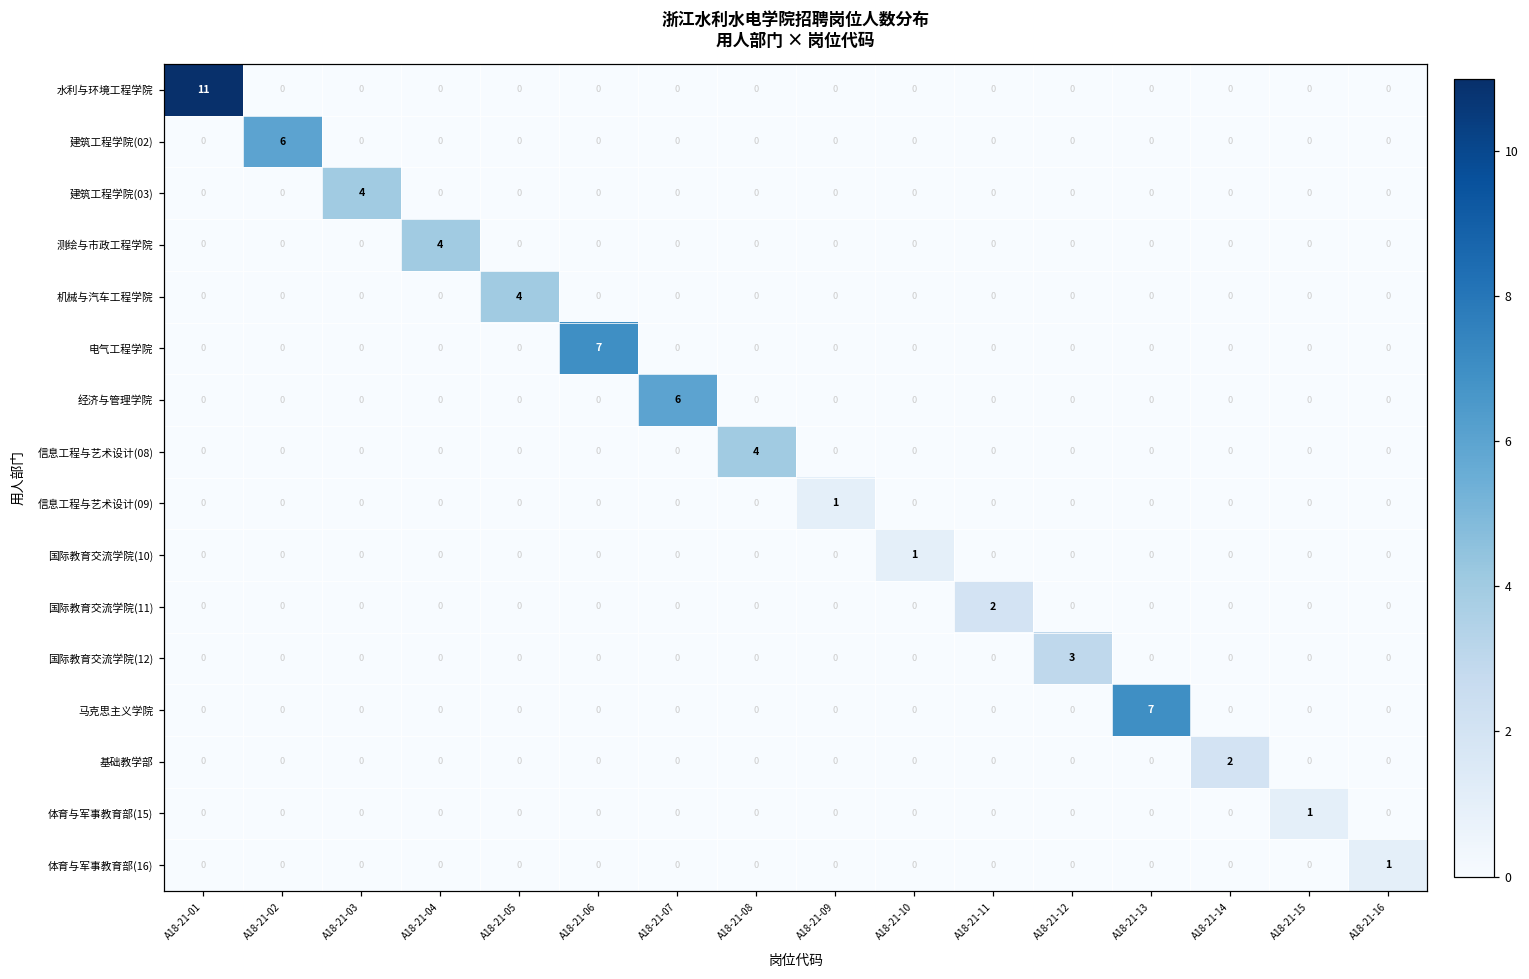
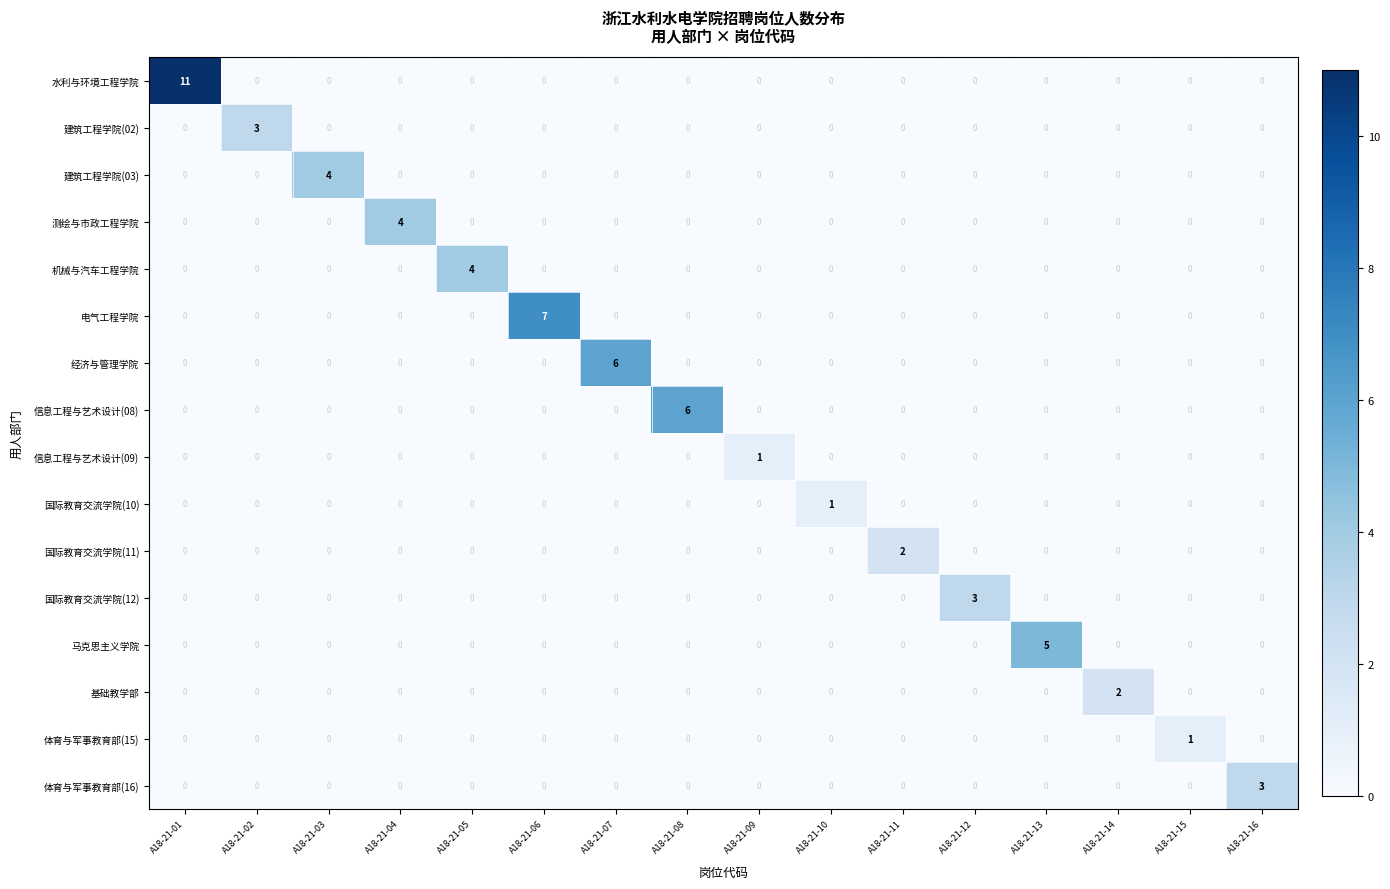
  {
    "建筑工程学院(02)": {
      "A18-21-01": 0,
-     "A18-21-02": 6,
+     "A18-21-02": 3,
      "A18-21-03": 0,
      "A18-21-04": 0,
      "A18-21-05": 0,
      "A18-21-06": 0,
      "A18-21-07": 0,
      "A18-21-08": 0,
      "A18-21-09": 0,
      "A18-21-10": 0,
      "A18-21-11": 0,
      "A18-21-12": 0,
      "A18-21-13": 0,
      "A18-21-14": 0,
      "A18-21-15": 0,
      "A18-21-16": 0
    },
    "信息工程与艺术设计(08)": {
      "A18-21-01": 0,
      "A18-21-02": 0,
      "A18-21-03": 0,
      "A18-21-04": 0,
      "A18-21-05": 0,
      "A18-21-06": 0,
      "A18-21-07": 0,
-     "A18-21-08": 4,
+     "A18-21-08": 6,
      "A18-21-09": 0,
      "A18-21-10": 0,
      "A18-21-11": 0,
      "A18-21-12": 0,
      "A18-21-13": 0,
      "A18-21-14": 0,
      "A18-21-15": 0,
      "A18-21-16": 0
    },
    "马克思主义学院": {
      "A18-21-01": 0,
      "A18-21-02": 0,
      "A18-21-03": 0,
      "A18-21-04": 0,
      "A18-21-05": 0,
      "A18-21-06": 0,
      "A18-21-07": 0,
      "A18-21-08": 0,
      "A18-21-09": 0,
      "A18-21-10": 0,
      "A18-21-11": 0,
      "A18-21-12": 0,
-     "A18-21-13": 7,
+     "A18-21-13": 5,
      "A18-21-14": 0,
      "A18-21-15": 0,
      "A18-21-16": 0
    },
    "体育与军事教育部(16)": {
      "A18-21-01": 0,
      "A18-21-02": 0,
      "A18-21-03": 0,
      "A18-21-04": 0,
      "A18-21-05": 0,
      "A18-21-06": 0,
      "A18-21-07": 0,
      "A18-21-08": 0,
      "A18-21-09": 0,
      "A18-21-10": 0,
      "A18-21-11": 0,
      "A18-21-12": 0,
      "A18-21-13": 0,
      "A18-21-14": 0,
      "A18-21-15": 0,
-     "A18-21-16": 1
+     "A18-21-16": 3
    }
  }
